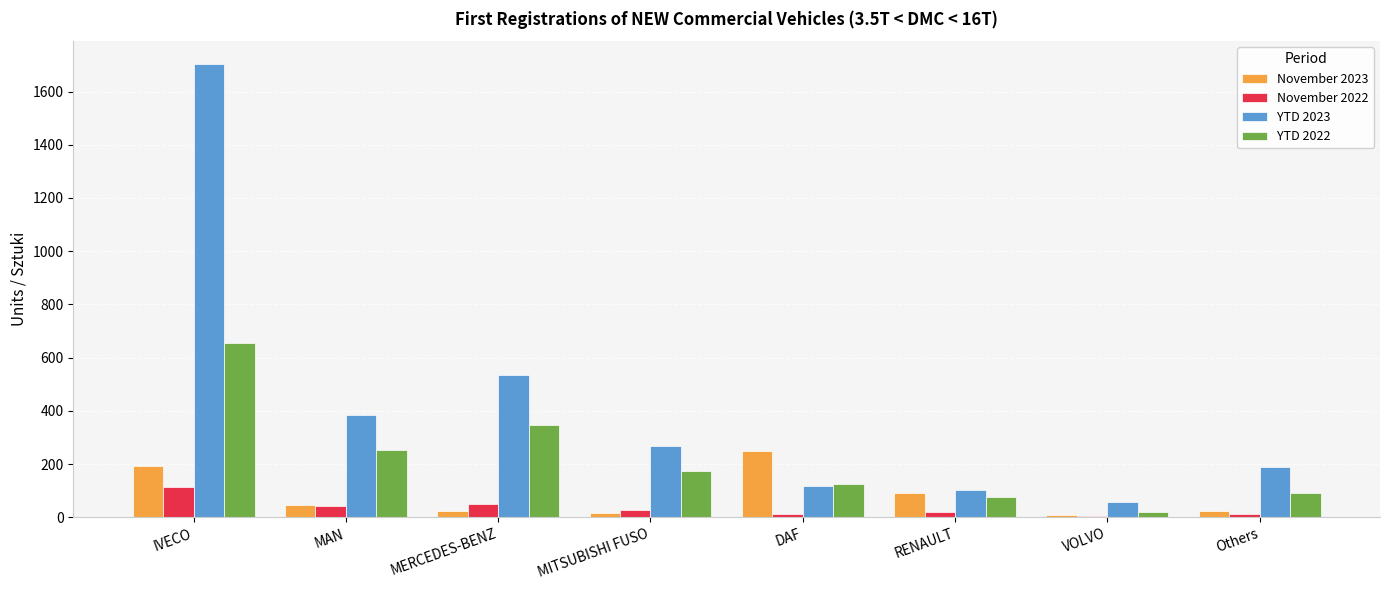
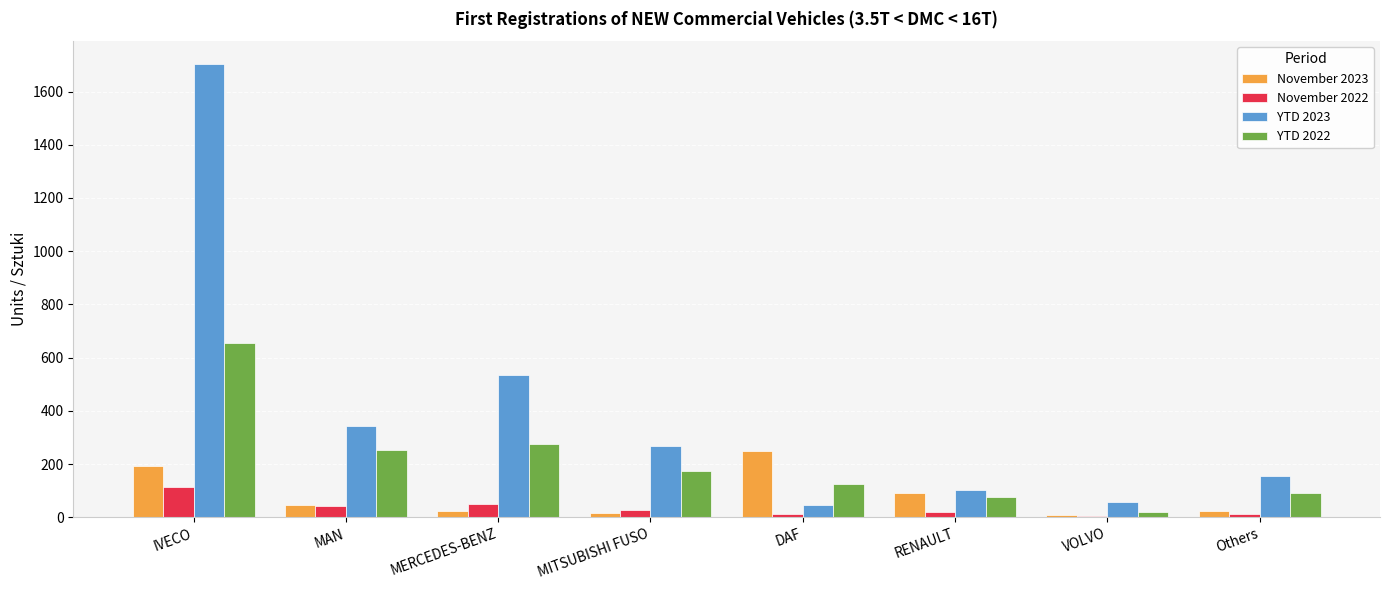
  {
    "November 2023": {
      "IVECO": 190,
      "MAN": 50,
      "MERCEDES-BENZ": 20,
      "MITSUBISHI FUSO": 20,
      "DAF": 250,
      "RENAULT": 90,
      "Others": 20
    },
    "November 2022": {
      "IVECO": 110,
      "MAN": 40,
      "MERCEDES-BENZ": 50,
      "MITSUBISHI FUSO": 30,
      "DAF": 10,
      "RENAULT": 20,
      "Others": 10
    },
    "YTD 2023": {
      "IVECO": 1700,
-     "MAN": 380,
+     "MAN": 350,
      "MERCEDES-BENZ": 530,
      "MITSUBISHI FUSO": 270,
-     "DAF": 120,
+     "DAF": 50,
      "RENAULT": 100,
      "VOLVO": 60,
-     "Others": 190
+     "Others": 150
    },
    "YTD 2022": {
      "IVECO": 660,
      "MAN": 250,
-     "MERCEDES-BENZ": 350,
+     "MERCEDES-BENZ": 280,
      "MITSUBISHI FUSO": 170,
      "DAF": 120,
      "RENAULT": 80,
      "VOLVO": 20,
      "Others": 90
    }
  }
